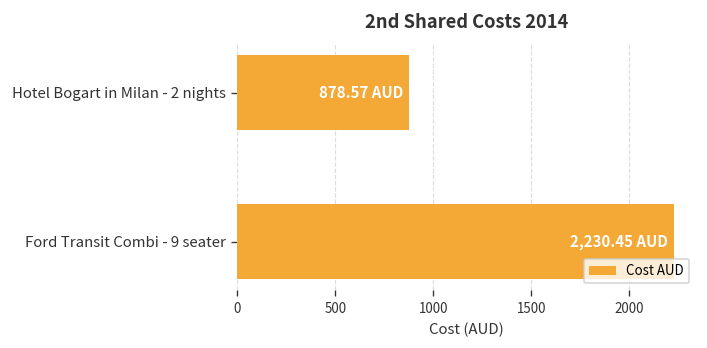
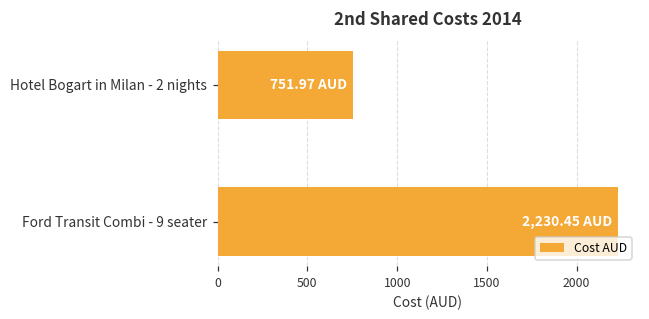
  {
-   "Hotel Bogart in Milan - 2 nights": "878.57",
+   "Hotel Bogart in Milan - 2 nights": "751.97",
    "Ford Transit Combi - 9 seater": "2,230.45"
  }
